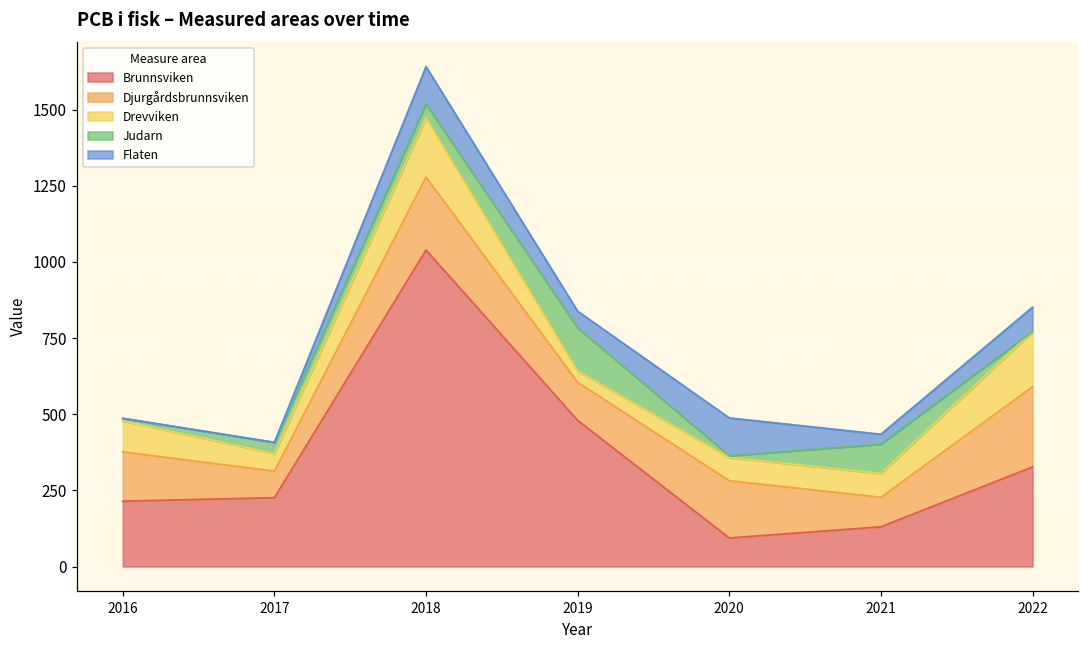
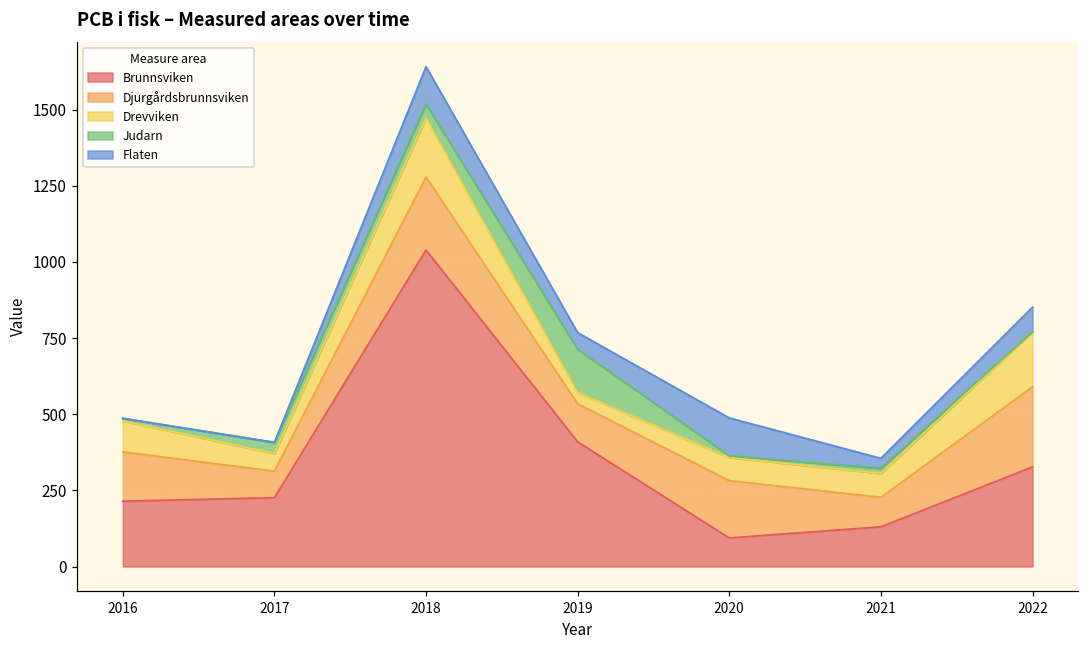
  {
    "Brunnsviken": {
      "2016": 210,
      "2017": 230,
      "2018": 1040,
-     "2019": 480,
+     "2019": 410,
      "2020": 90,
      "2021": 130,
      "2022": 330
    },
    "Judarn": {
      "2018": 50,
      "2019": 140,
-     "2021": 100
+     "2021": 20
    },
    "Flaten": {
      "2018": 120,
      "2019": 50,
      "2020": 120,
      "2021": 30,
      "2022": 80
    }
  }
